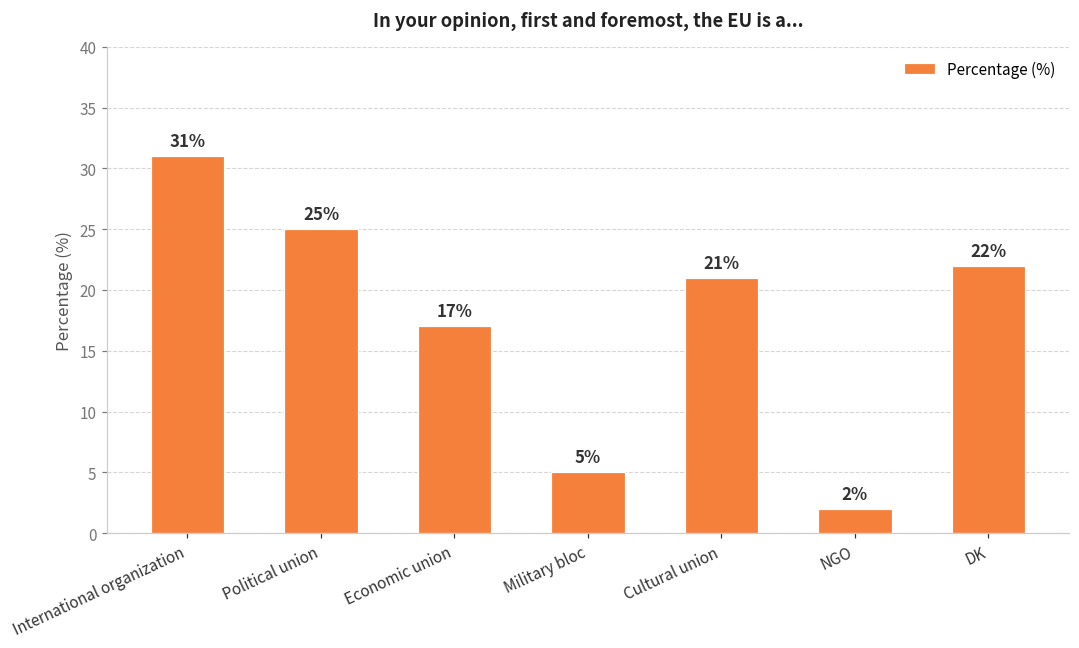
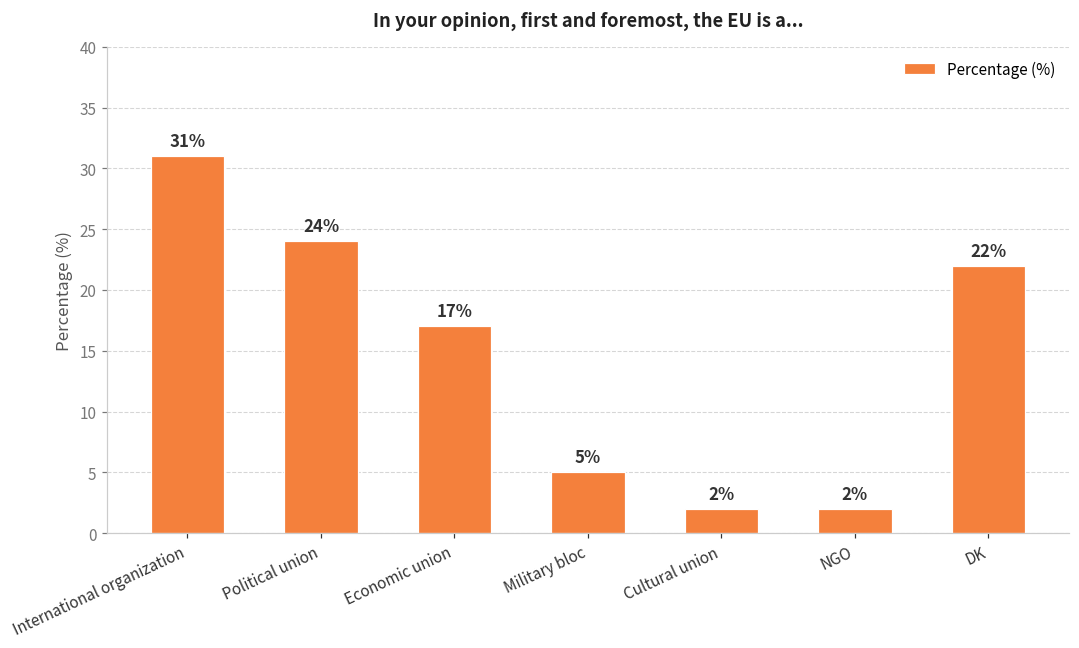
  {
    "International organization": "31%",
-   "Political union": "25%",
+   "Political union": "24%",
    "Economic union": "17%",
    "Military bloc": "5%",
-   "Cultural union": "21%",
+   "Cultural union": "2%",
    "NGO": "2%",
    "DK": "22%"
  }
